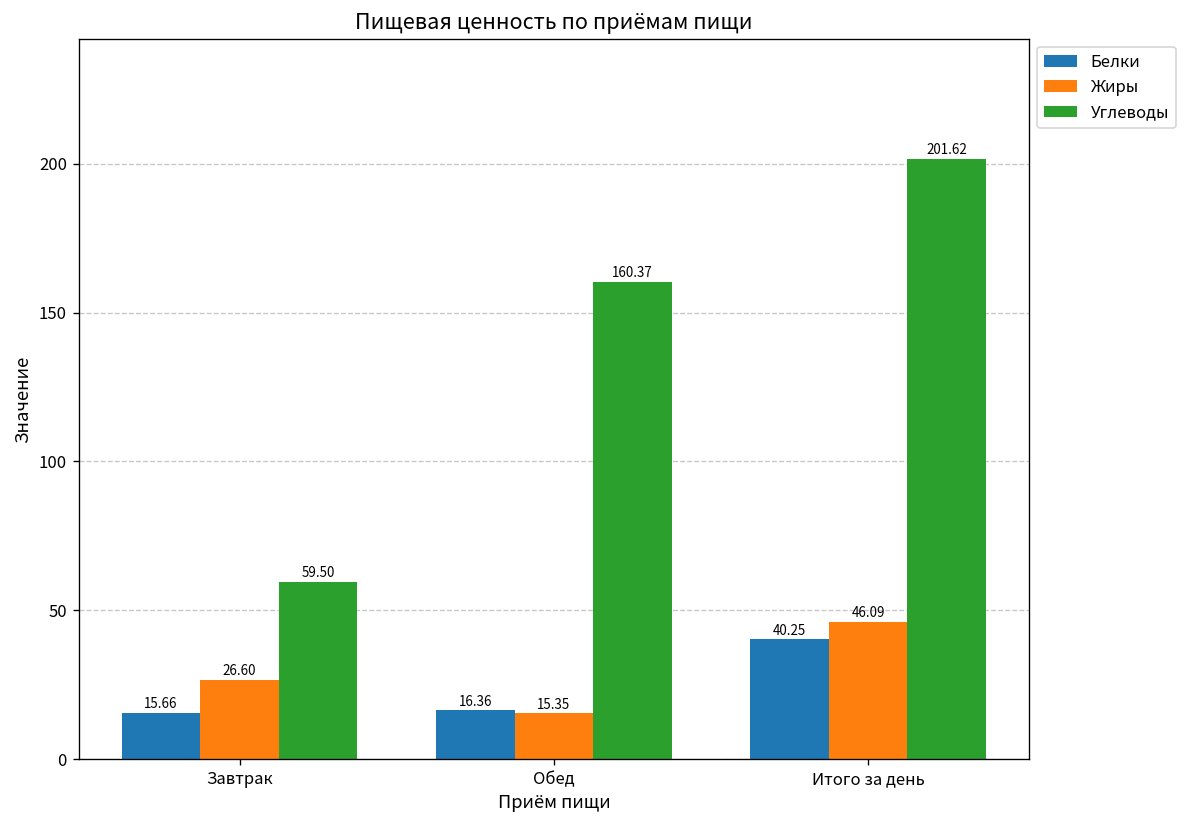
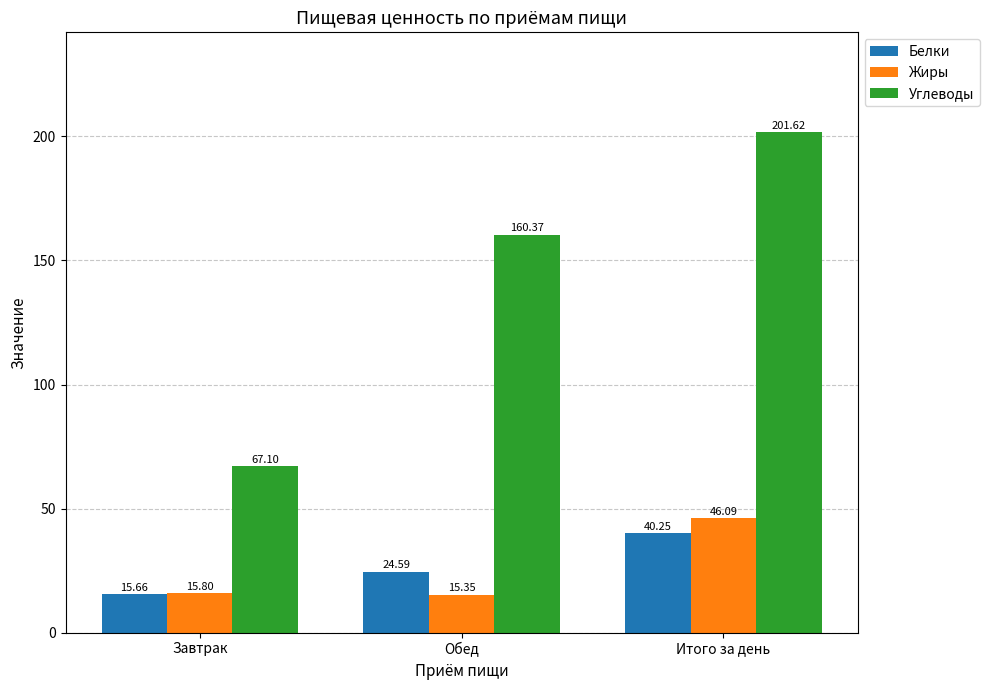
  {
    "Белки": {
      "Завтрак": 15.66,
-     "Обед": 16.36,
+     "Обед": 24.59,
      "Итого за день": 40.25
    },
    "Жиры": {
-     "Завтрак": 26.60,
+     "Завтрак": 15.80,
      "Обед": 15.35,
      "Итого за день": 46.09
    },
    "Углеводы": {
-     "Завтрак": 59.50,
+     "Завтрак": 67.10,
      "Обед": 160.37,
      "Итого за день": 201.62
    }
  }
